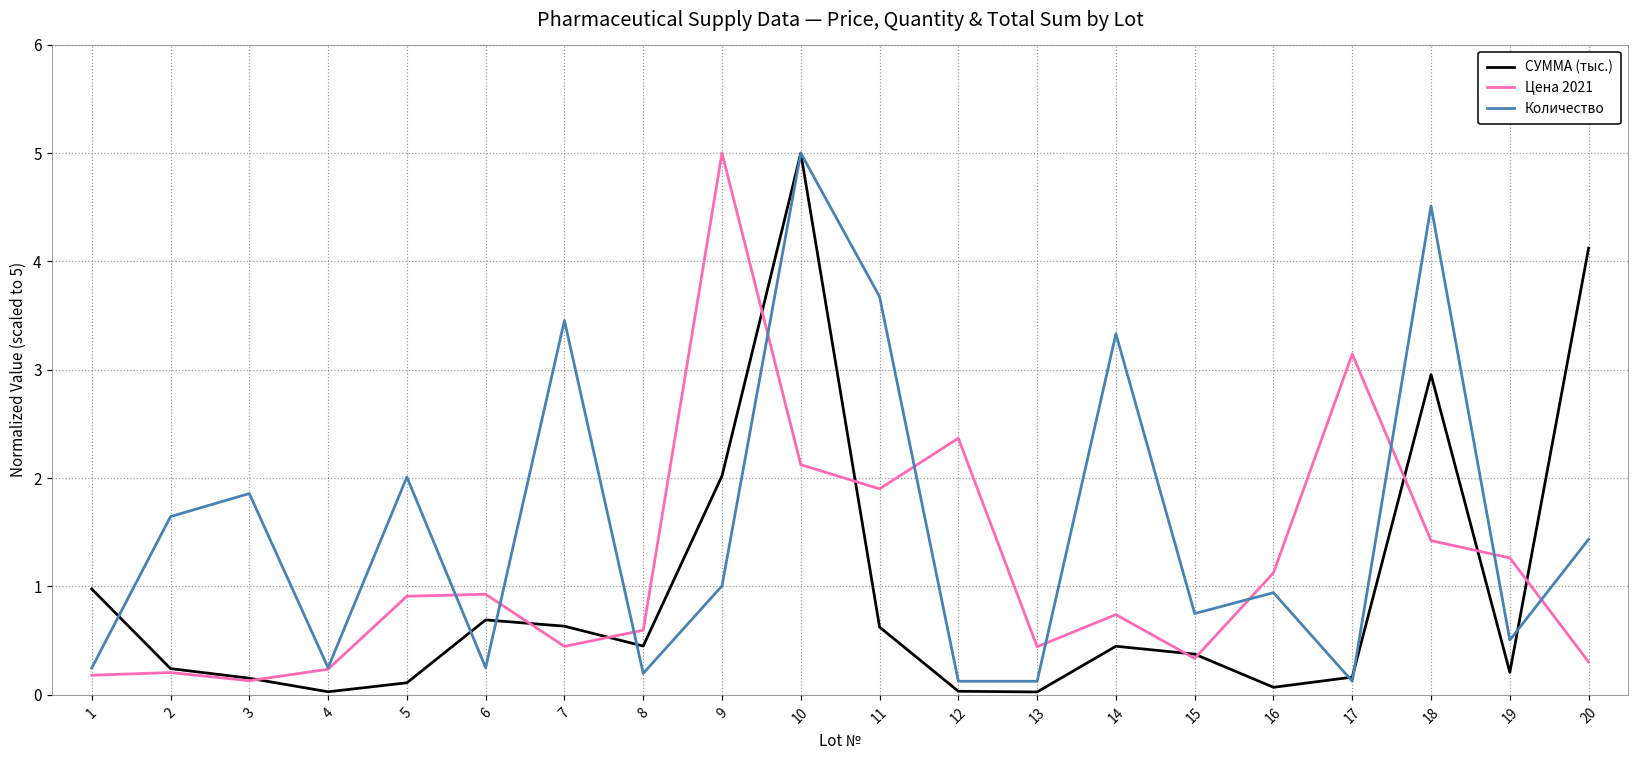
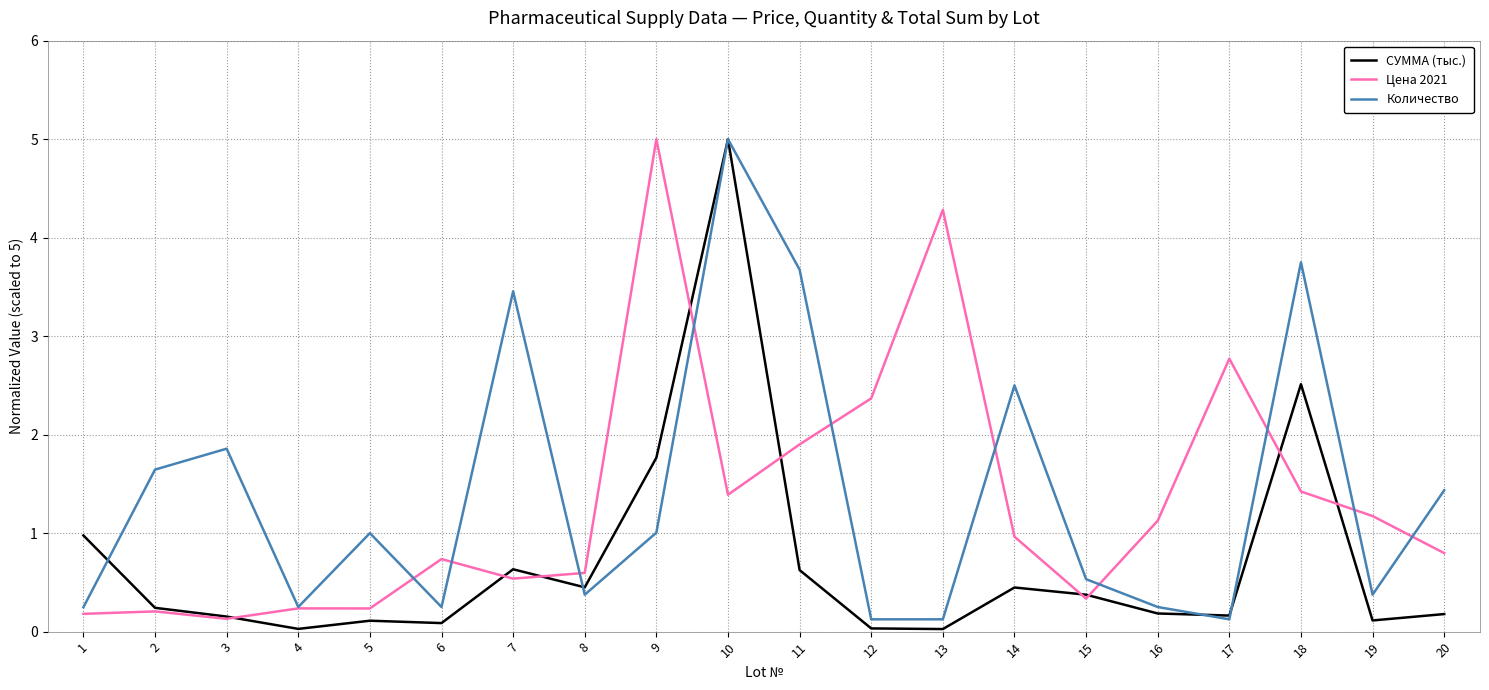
  {
    "СУММА (тыс.)": {
      "1": 1.0,
      "2": 0.2,
      "4": 0.0,
      "5": 0.1,
-     "6": 0.7,
+     "6": 0.1,
      "7": 0.6,
      "8": 0.4,
-     "9": 2.0,
+     "9": 1.8,
      "11": 0.6,
      "12": 0.0,
      "13": 0.0,
      "14": 0.4,
      "15": 0.4,
-     "16": 0.1,
+     "16": 0.2,
      "17": 0.2,
-     "18": 3.0,
-     "19": 0.2,
-     "20": 4.1
+     "18": 2.5,
+     "19": 0.1,
+     "20": 0.2
    },
    "Цена 2021": {
      "1": 0.2,
      "2": 0.2,
-     "5": 0.9,
-     "6": 0.9,
-     "7": 0.4,
+     "5": 0.2,
+     "6": 0.7,
+     "7": 0.5,
      "8": 0.6,
      "9": 5.0,
-     "10": 2.1,
+     "10": 1.4,
      "11": 1.9,
      "12": 2.4,
-     "13": 0.4,
-     "14": 0.7,
+     "13": 4.3,
+     "14": 1.0,
      "15": 0.3,
      "16": 1.1,
-     "17": 3.1,
+     "17": 2.8,
      "18": 1.4,
-     "19": 1.3,
-     "20": 0.3
+     "19": 1.2,
+     "20": 0.8
    },
    "Количество": {
      "1": 0.2,
      "2": 1.6,
      "3": 1.9,
-     "5": 2.0,
+     "5": 1.0,
      "6": 0.3,
      "7": 3.5,
-     "8": 0.2,
+     "8": 0.4,
      "9": 1.0,
      "11": 3.7,
      "12": 0.1,
      "13": 0.1,
-     "14": 3.3,
-     "15": 0.8,
-     "16": 0.9,
+     "14": 2.5,
+     "15": 0.5,
+     "16": 0.3,
      "17": 0.1,
-     "18": 4.5,
-     "19": 0.5,
+     "18": 3.8,
+     "19": 0.4,
      "20": 1.4
    }
  }
